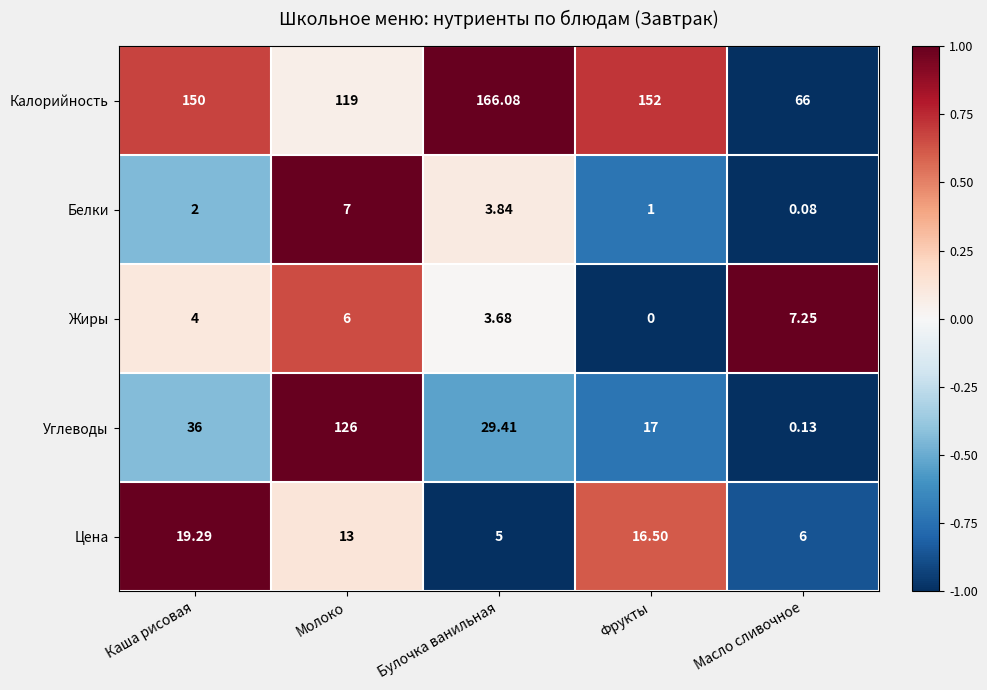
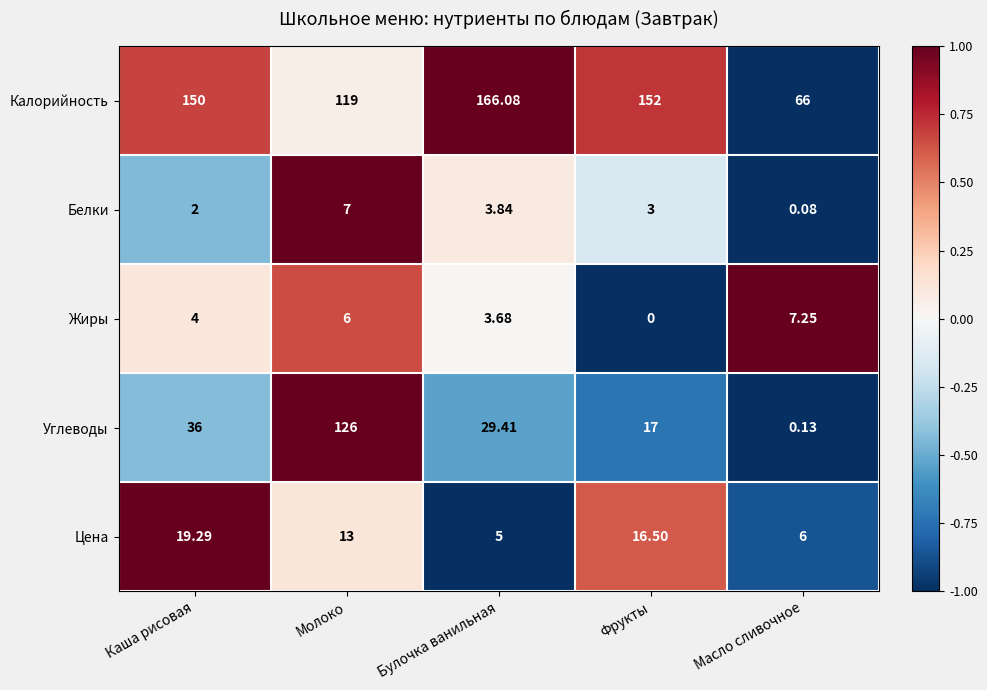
  {
    "Калорийность": {
      "Каша рисовая": 150,
      "Молоко": 119,
      "Булочка ванильная": 166.08,
      "Фрукты": 152,
      "Масло сливочное": 66
    },
    "Белки": {
      "Каша рисовая": 2,
      "Молоко": 7,
      "Булочка ванильная": 3.84,
-     "Фрукты": 1,
+     "Фрукты": 3,
      "Масло сливочное": 0.08
    },
    "Жиры": {
      "Каша рисовая": 4,
      "Молоко": 6,
      "Булочка ванильная": 3.68,
      "Фрукты": 0,
      "Масло сливочное": 7.25
    },
    "Углеводы": {
      "Каша рисовая": 36,
      "Молоко": 126,
      "Булочка ванильная": 29.41,
      "Фрукты": 17,
      "Масло сливочное": 0.13
    },
    "Цена": {
      "Каша рисовая": 19.29,
      "Молоко": 13,
      "Булочка ванильная": 5,
      "Фрукты": 16.50,
      "Масло сливочное": 6
    }
  }
